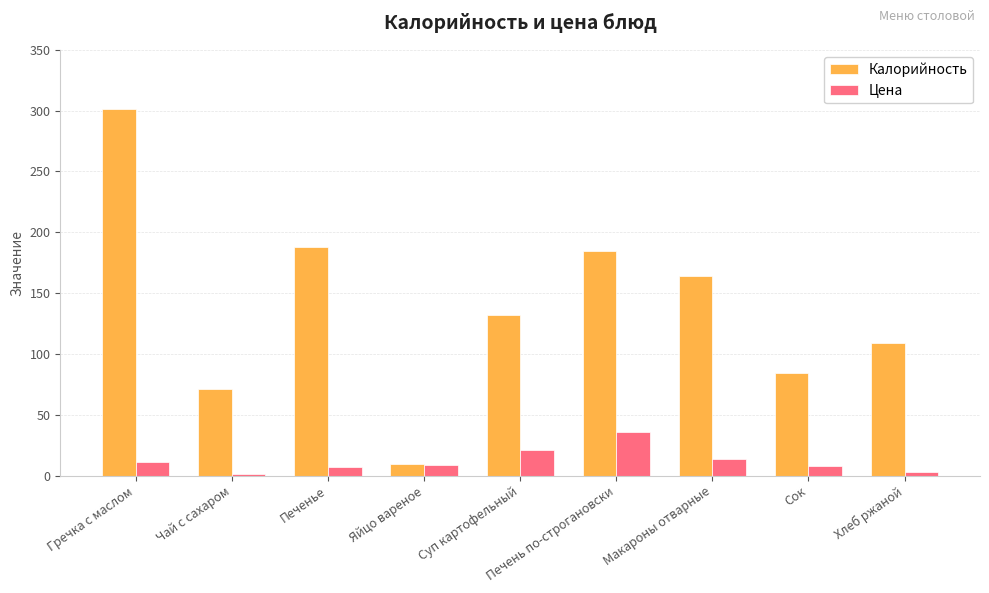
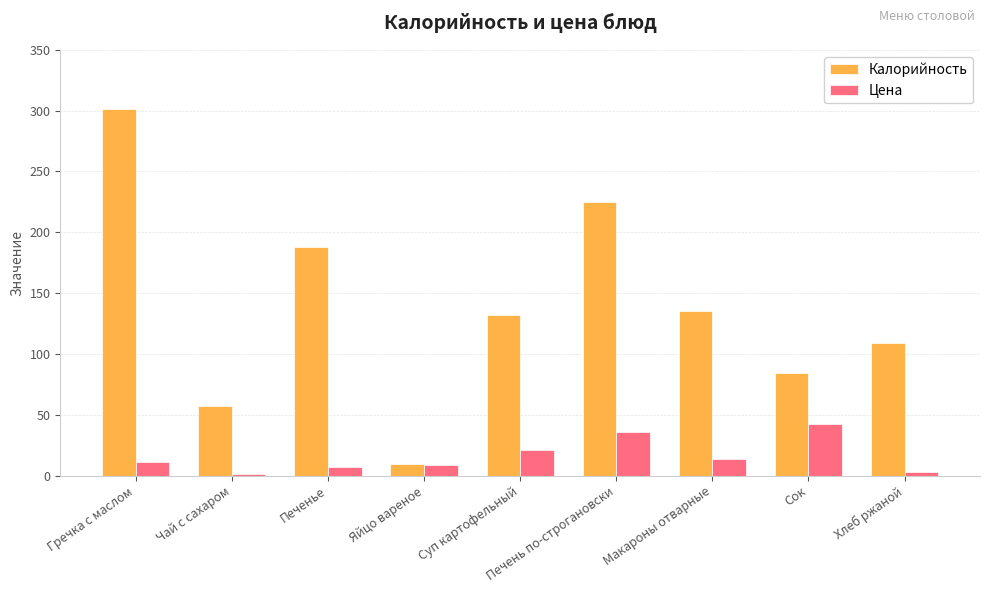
  {
    "Калорийность": {
      "Гречка с маслом": 301,
-     "Чай с сахаром": 72,
+     "Чай с сахаром": 57,
      "Печенье": 188,
      "Яйцо вареное": 10,
      "Суп картофельный": 132,
-     "Печень по-строгановски": 185,
-     "Макароны отварные": 164,
+     "Печень по-строгановски": 225,
+     "Макароны отварные": 135,
      "Сок": 84,
      "Хлеб ржаной": 109
    },
    "Цена": {
      "Гречка с маслом": 12,
      "Печенье": 7,
      "Яйцо вареное": 9,
      "Суп картофельный": 22,
      "Печень по-строгановски": 36,
      "Макароны отварные": 14,
-     "Сок": 8,
+     "Сок": 43,
      "Хлеб ржаной": 3
    }
  }
